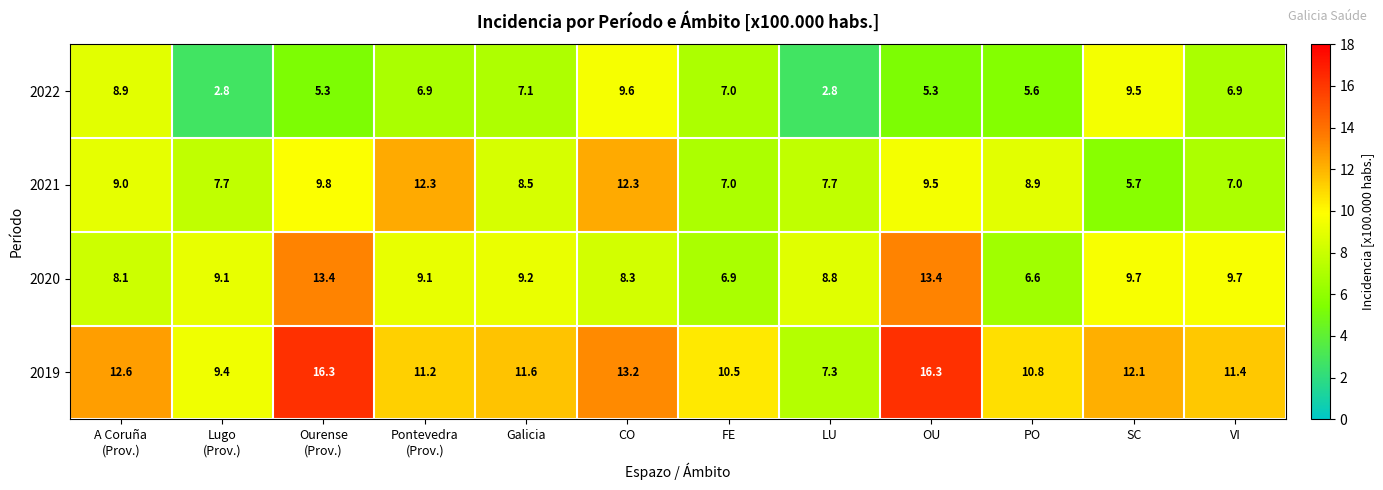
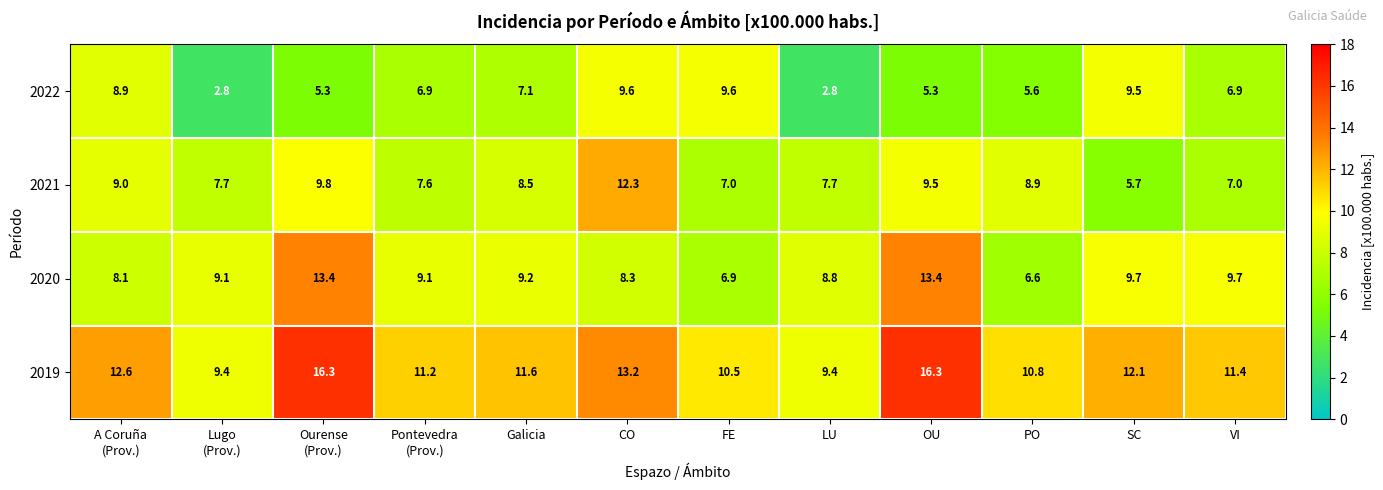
  {
    "2022": {
      "A Coruña (Prov.)": 8.9,
      "Lugo (Prov.)": 2.8,
      "Ourense (Prov.)": 5.3,
      "Pontevedra (Prov.)": 6.9,
      "Galicia": 7.1,
      "CO": 9.6,
-     "FE": 7.0,
+     "FE": 9.6,
      "LU": 2.8,
      "OU": 5.3,
      "PO": 5.6,
      "SC": 9.5,
      "VI": 6.9
    },
    "2021": {
      "A Coruña (Prov.)": 9.0,
      "Lugo (Prov.)": 7.7,
      "Ourense (Prov.)": 9.8,
-     "Pontevedra (Prov.)": 12.3,
+     "Pontevedra (Prov.)": 7.6,
      "Galicia": 8.5,
      "CO": 12.3,
      "FE": 7.0,
      "LU": 7.7,
      "OU": 9.5,
      "PO": 8.9,
      "SC": 5.7,
      "VI": 7.0
    },
    "2020": {
      "A Coruña (Prov.)": 8.1,
      "Lugo (Prov.)": 9.1,
      "Ourense (Prov.)": 13.4,
      "Pontevedra (Prov.)": 9.1,
      "Galicia": 9.2,
      "CO": 8.3,
      "FE": 6.9,
      "LU": 8.8,
      "OU": 13.4,
      "PO": 6.6,
      "SC": 9.7,
      "VI": 9.7
    },
    "2019": {
      "A Coruña (Prov.)": 12.6,
      "Lugo (Prov.)": 9.4,
      "Ourense (Prov.)": 16.3,
      "Pontevedra (Prov.)": 11.2,
      "Galicia": 11.6,
      "CO": 13.2,
      "FE": 10.5,
-     "LU": 7.3,
+     "LU": 9.4,
      "OU": 16.3,
      "PO": 10.8,
      "SC": 12.1,
      "VI": 11.4
    }
  }
